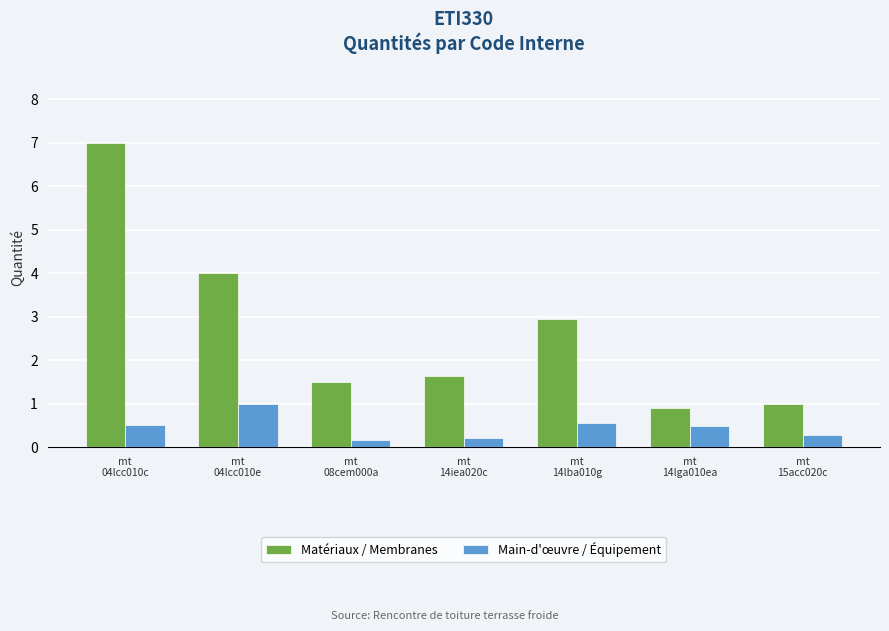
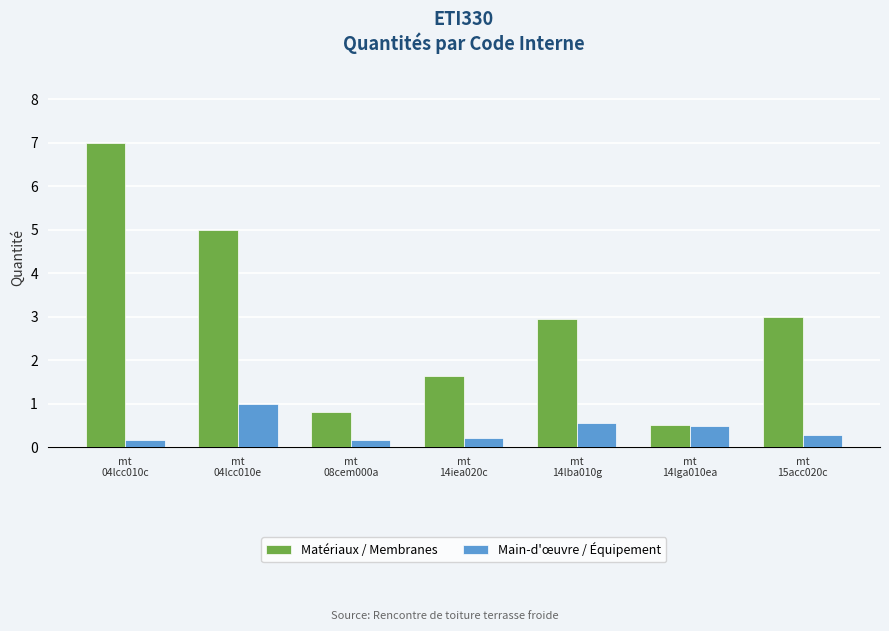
  {
    "Matériaux / Membranes": {
      "mt 04lcc010c": 7.0,
-     "mt 04lcc010e": 4,
-     "mt 08cem000a": 1.5,
+     "mt 04lcc010e": 5,
+     "mt 08cem000a": 0.8,
      "mt 14iea020c": 1.6,
      "mt 14lba010g": 3.0,
-     "mt 14lga010ea": 0.9,
-     "mt 15acc020c": 1
+     "mt 14lga010ea": 0.5,
+     "mt 15acc020c": 3
    },
    "Main-d'œuvre / Équipement": {
-     "mt 04lcc010c": 0.5,
+     "mt 04lcc010c": 0.2,
      "mt 04lcc010e": 1.0,
      "mt 08cem000a": 0.2,
      "mt 14iea020c": 0.2,
      "mt 14lba010g": 0.6,
      "mt 14lga010ea": 0.5,
      "mt 15acc020c": 0.3
    }
  }
